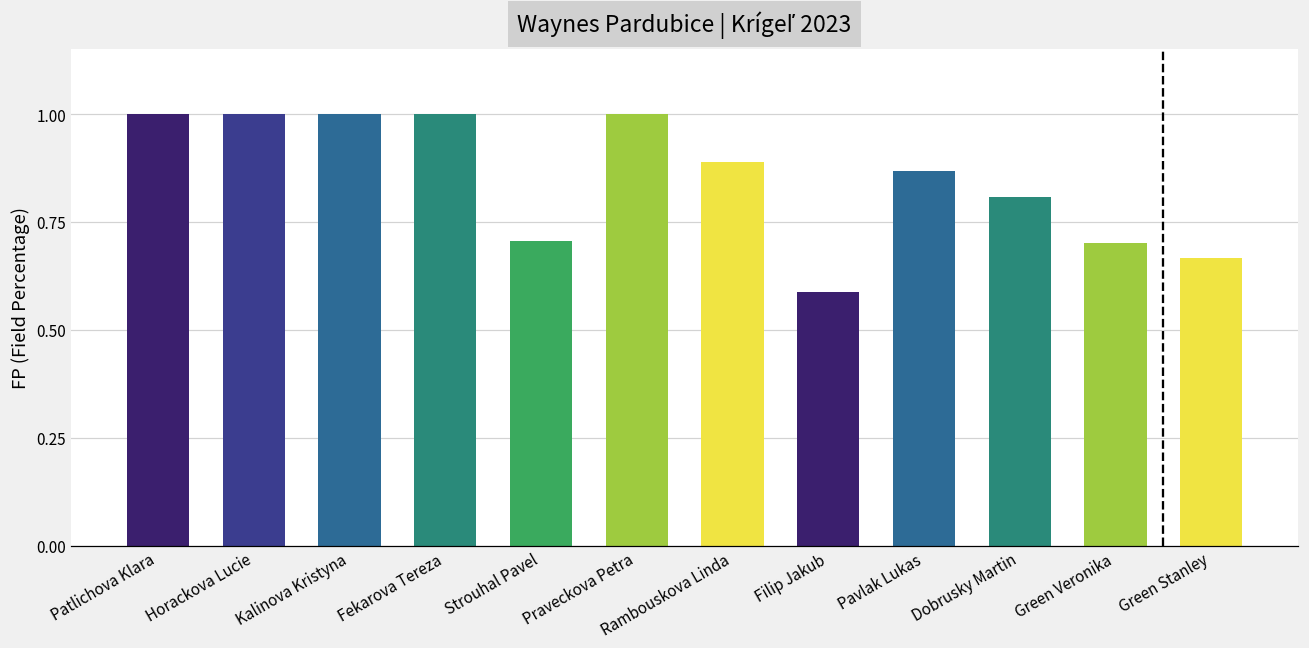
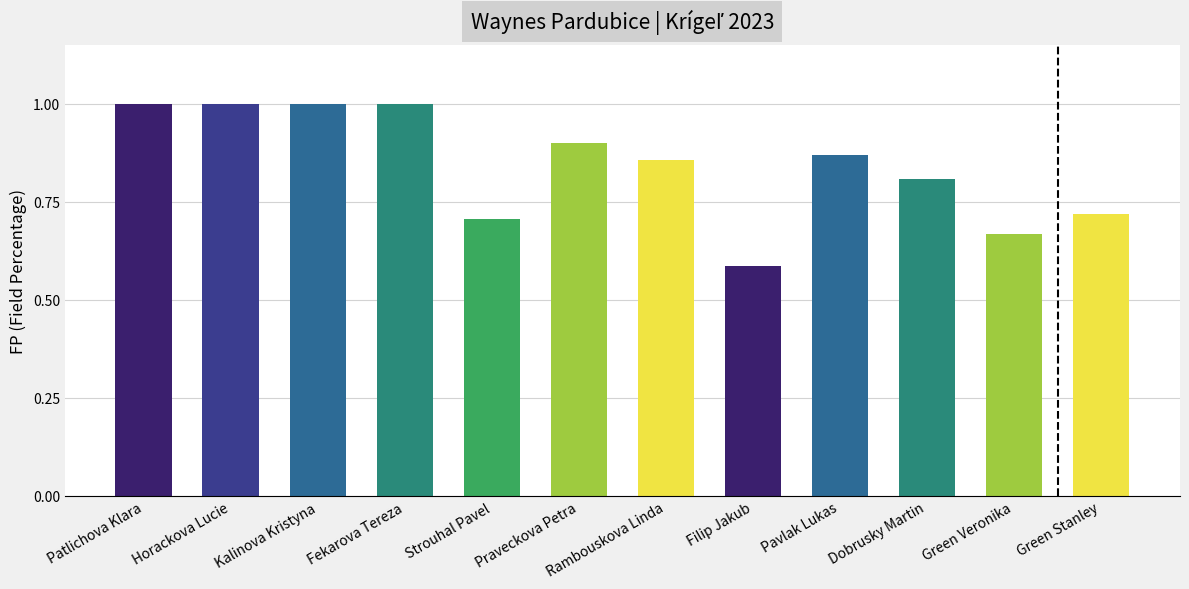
  {
    "Patlichova Klara": 1.00,
    "Horackova Lucie": 1.00,
    "Kalinova Kristyna": 1.00,
    "Fekarova Tereza": 1.00,
    "Strouhal Pavel": 0.71,
-   "Praveckova Petra": 1.0,
-   "Rambouskova Linda": 0.89,
+   "Praveckova Petra": 0.9,
+   "Rambouskova Linda": 0.86,
    "Filip Jakub": 0.59,
    "Pavlak Lukas": 0.87,
    "Dobrusky Martin": 0.81,
-   "Green Veronika": 0.70,
-   "Green Stanley": 0.67
+   "Green Veronika": 0.67,
+   "Green Stanley": 0.72
  }
